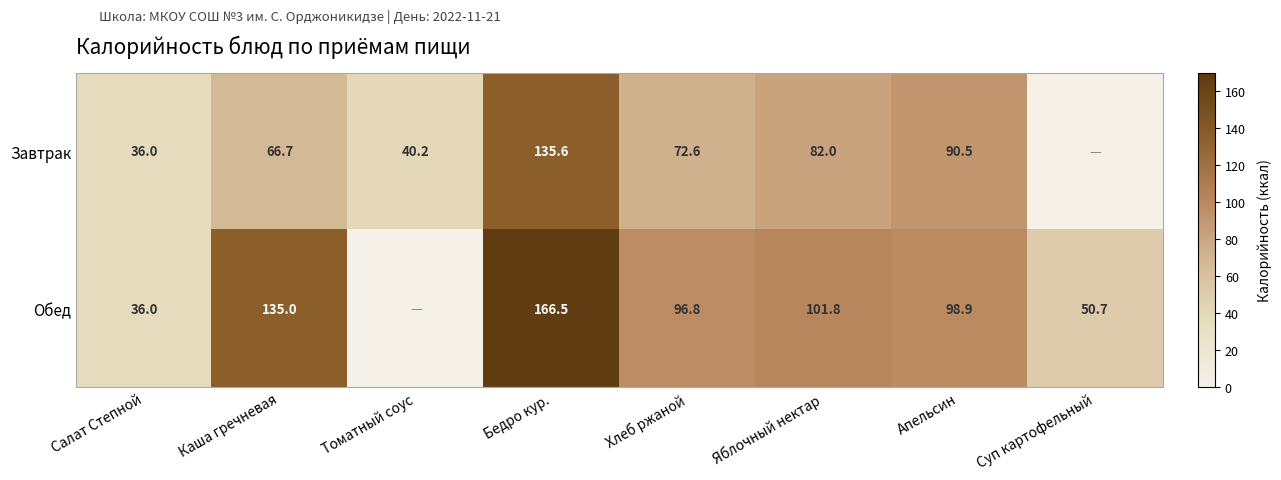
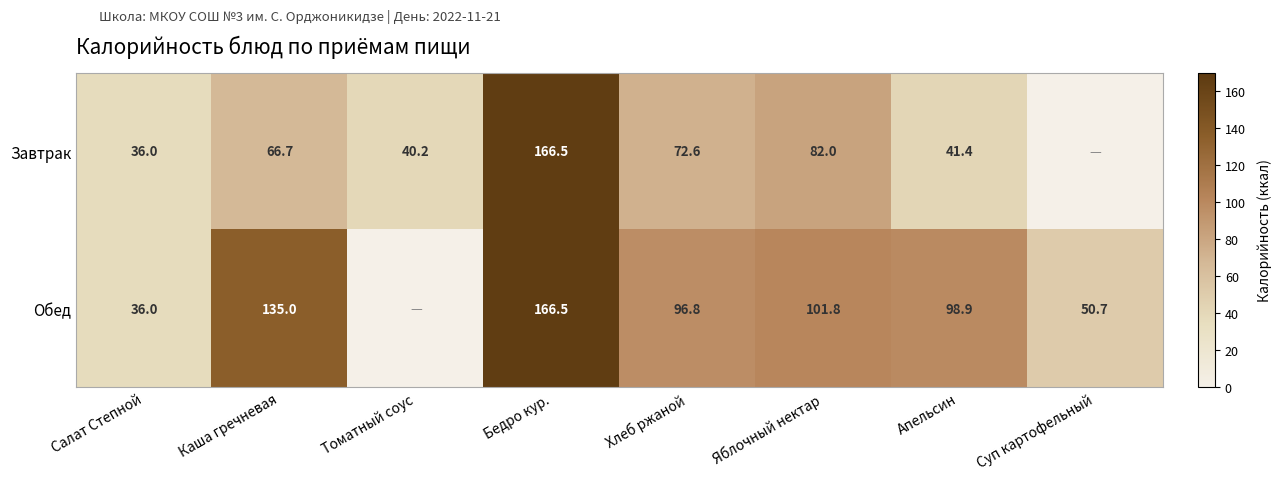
  {
    "Завтрак": {
      "Салат Степной": 36.0,
      "Каша гречневая": 66.7,
      "Томатный соус": 40.2,
-     "Бедро кур.": 135.6,
+     "Бедро кур.": 166.5,
      "Хлеб ржаной": 72.6,
      "Яблочный нектар": 82.0,
-     "Апельсин": 90.5
+     "Апельсин": 41.4
    },
    "Обед": {
      "Салат Степной": 36.0,
      "Каша гречневая": 135.0,
      "Бедро кур.": 166.5,
      "Хлеб ржаной": 96.8,
      "Яблочный нектар": 101.8,
      "Апельсин": 98.9,
      "Суп картофельный": 50.7
    }
  }
